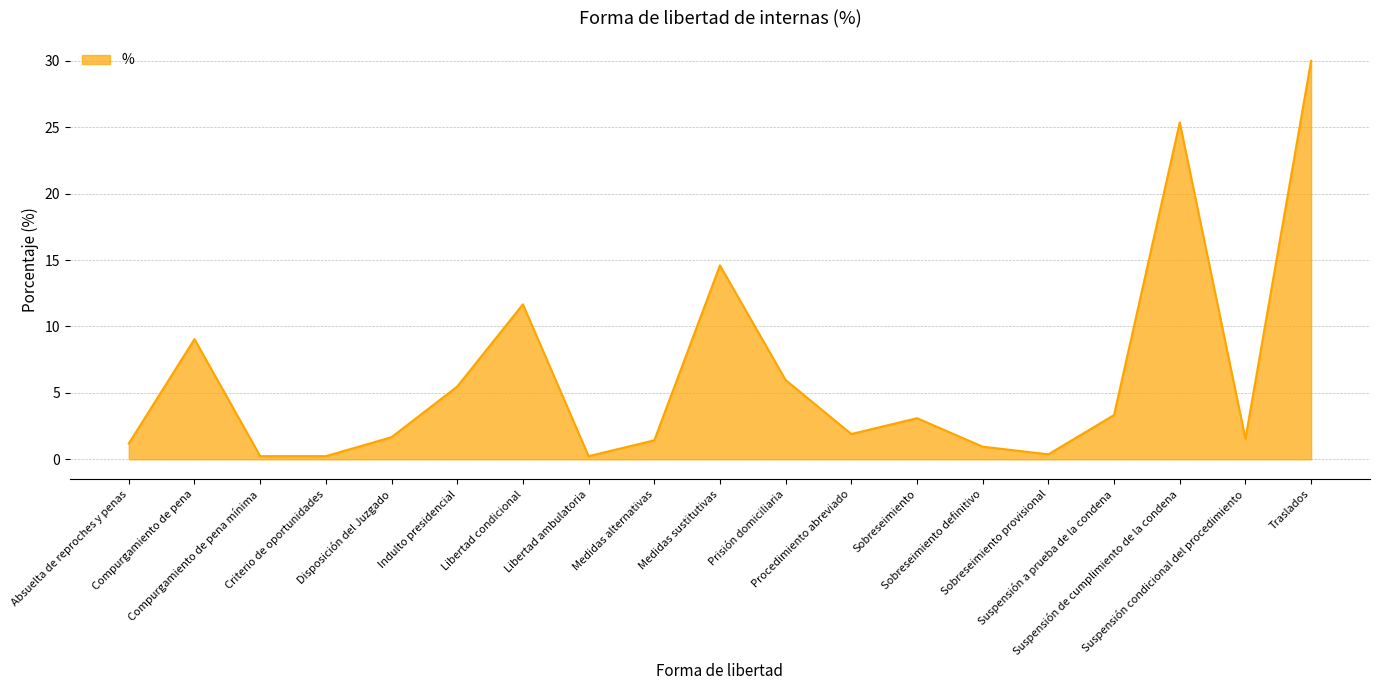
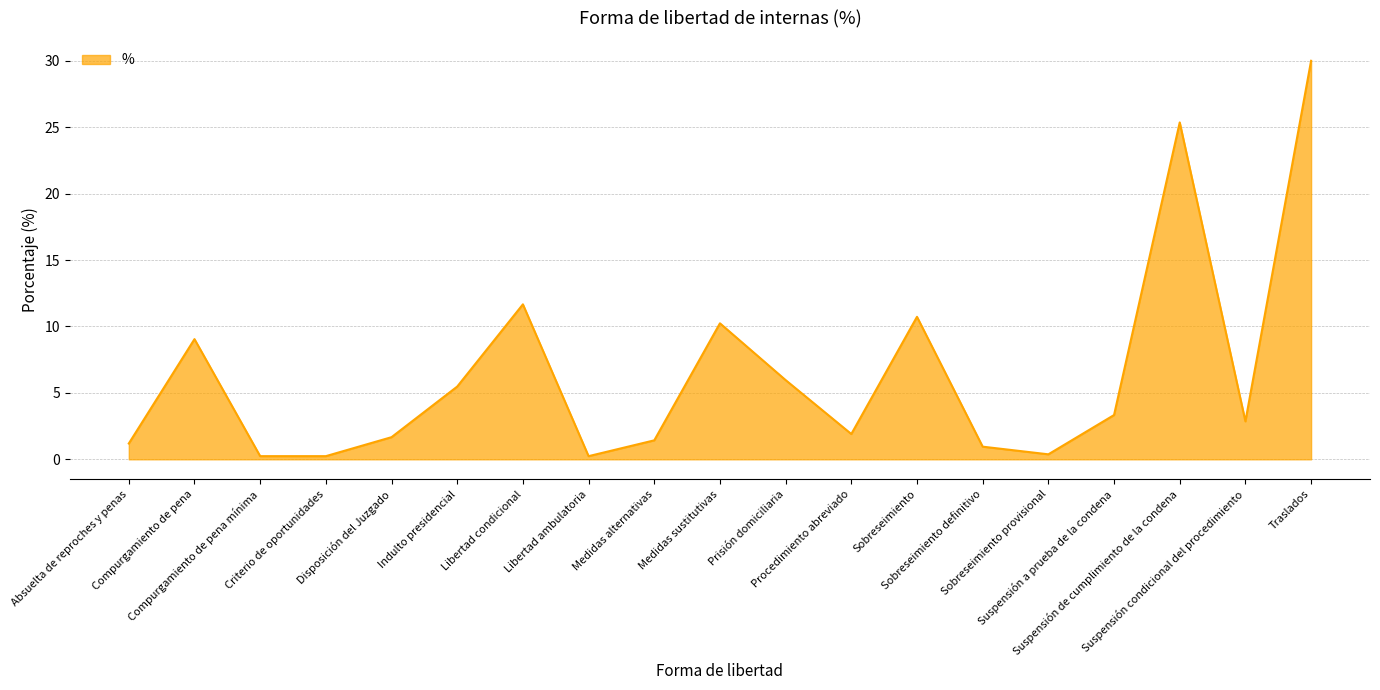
  {
    "Absuelta de reproches y penas": 1.2,
    "Compurgamiento de pena": 9.0,
    "Compurgamiento de pena mínima": 0.2,
    "Criterio de oportunidades": 0.2,
    "Disposición del Juzgado": 1.7,
    "Indulto presidencial": 5.5,
    "Libertad condicional": 11.7,
    "Libertad ambulatoria": 0.2,
    "Medidas alternativas": 1.4,
-   "Medidas sustitutivas": 14.6,
+   "Medidas sustitutivas": 10.2,
    "Prisión domiciliaria": 6.0,
    "Procedimiento abreviado": 1.9,
-   "Sobreseimiento": 3.1,
+   "Sobreseimiento": 10.7,
    "Sobreseimiento definitivo": 1.0,
    "Sobreseimiento provisional": 0.4,
    "Suspensión a prueba de la condena": 3.3,
    "Suspensión de cumplimiento de la condena": 25.4,
-   "Suspensión condicional del procedimiento": 1.5,
+   "Suspensión condicional del procedimiento": 2.9,
    "Traslados": 30.0
  }
